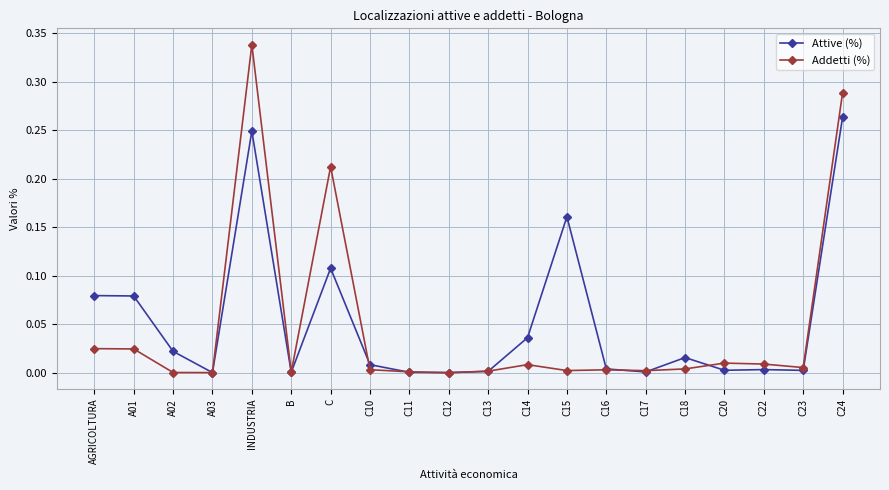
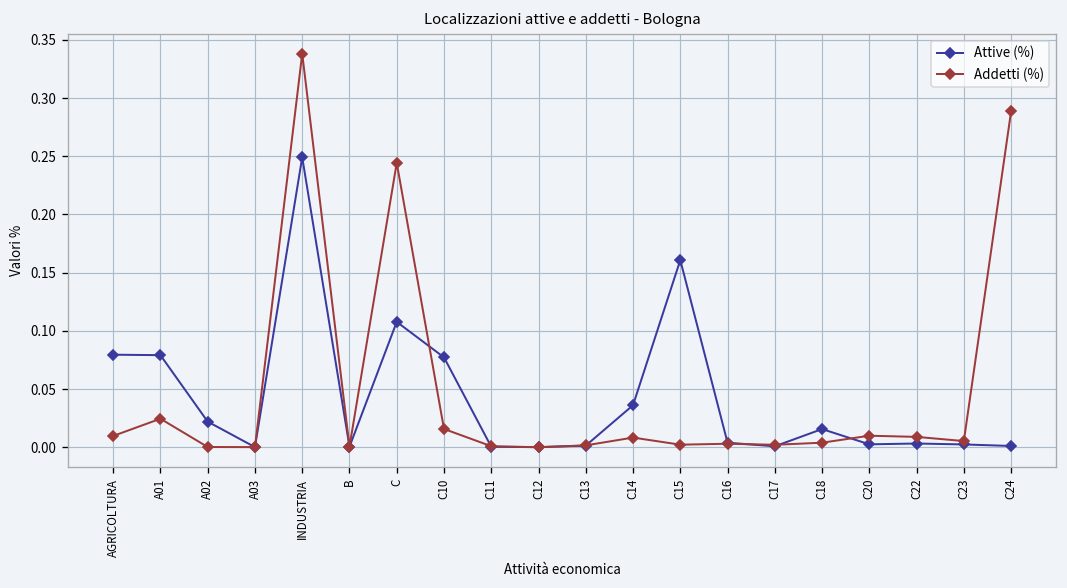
  {
    "Attive (%)": {
      "AGRICOLTURA": 0.08,
      "A01": 0.08,
      "A02": 0.02,
      "INDUSTRIA": 0.25,
      "C": 0.11,
-     "C10": 0.01,
+     "C10": 0.08,
      "C14": 0.04,
      "C15": 0.16,
      "C18": 0.02,
      "C20": 0.00,
      "C22": 0.00,
      "C23": 0.00,
-     "C24": 0.26
+     "C24": 0.00
    },
    "Addetti (%)": {
-     "AGRICOLTURA": 0.02,
+     "AGRICOLTURA": 0.01,
      "A01": 0.02,
      "A02": 0.00,
      "INDUSTRIA": 0.34,
-     "C": 0.21,
-     "C10": 0.00,
+     "C": 0.24,
+     "C10": 0.02,
      "C14": 0.01,
      "C15": 0.00,
      "C18": 0.00,
      "C20": 0.01,
      "C22": 0.01,
      "C23": 0.01,
      "C24": 0.29
    }
  }
